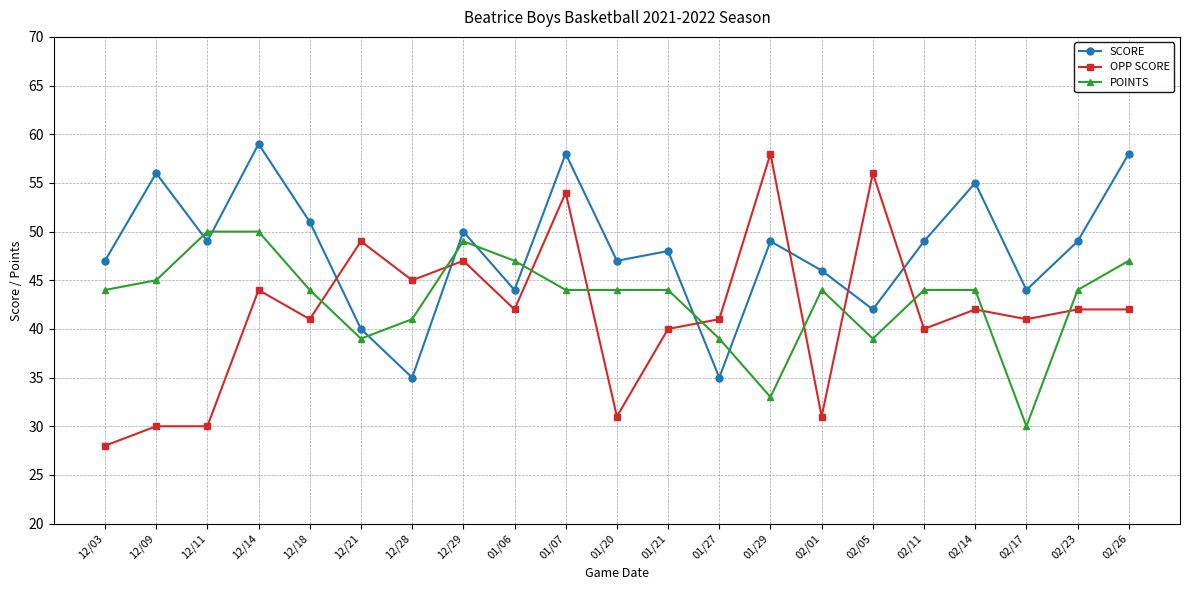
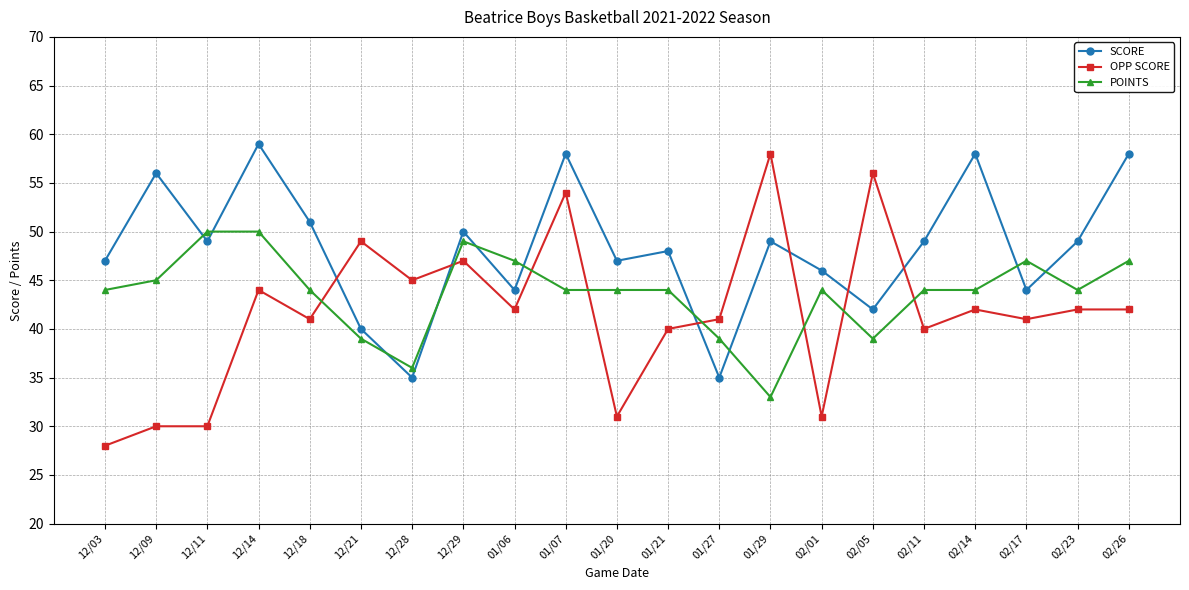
  {
    "SCORE": {
      "12/03": 47,
      "12/09": 56,
      "12/11": 49,
      "12/14": 59,
      "12/18": 51,
      "12/21": 40,
      "12/28": 35,
      "12/29": 50,
      "01/06": 44,
      "01/07": 58,
      "01/20": 47,
      "01/21": 48,
      "01/27": 35,
      "01/29": 49,
      "02/01": 46,
      "02/05": 42,
      "02/11": 49,
-     "02/14": 55,
+     "02/14": 58,
      "02/17": 44,
      "02/23": 49,
      "02/26": 58
    },
    "OPP SCORE": {
      "12/03": 28,
      "12/09": 30,
      "12/11": 30,
      "12/14": 44,
      "12/18": 41,
      "12/21": 49,
      "12/28": 45,
      "12/29": 47,
      "01/06": 42,
      "01/07": 54,
      "01/20": 31,
      "01/21": 40,
      "01/27": 41,
      "01/29": 58,
      "02/01": 31,
      "02/05": 56,
      "02/11": 40,
      "02/14": 42,
      "02/17": 41,
      "02/23": 42,
      "02/26": 42
    },
    "POINTS": {
      "12/03": 44,
      "12/09": 45,
      "12/11": 50,
      "12/14": 50,
      "12/18": 44,
      "12/21": 39,
-     "12/28": 41,
+     "12/28": 36,
      "12/29": 49,
      "01/06": 47,
      "01/07": 44,
      "01/20": 44,
      "01/21": 44,
      "01/27": 39,
      "01/29": 33,
      "02/01": 44,
      "02/05": 39,
      "02/11": 44,
      "02/14": 44,
-     "02/17": 30,
+     "02/17": 47,
      "02/23": 44,
      "02/26": 47
    }
  }
